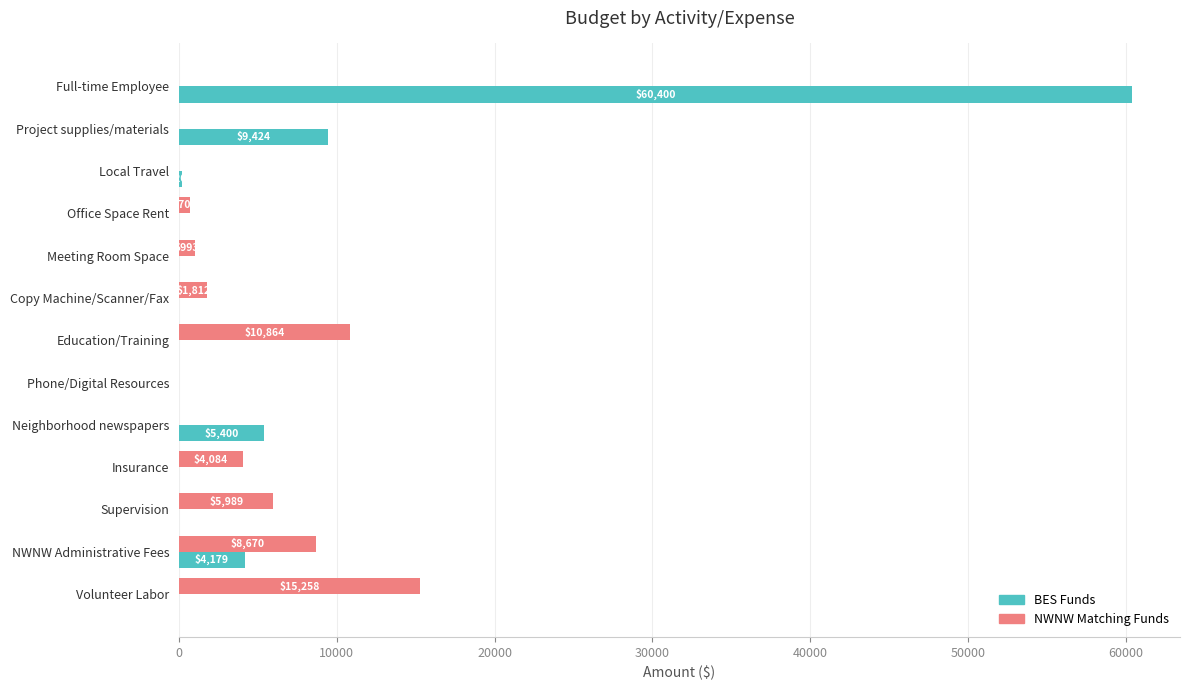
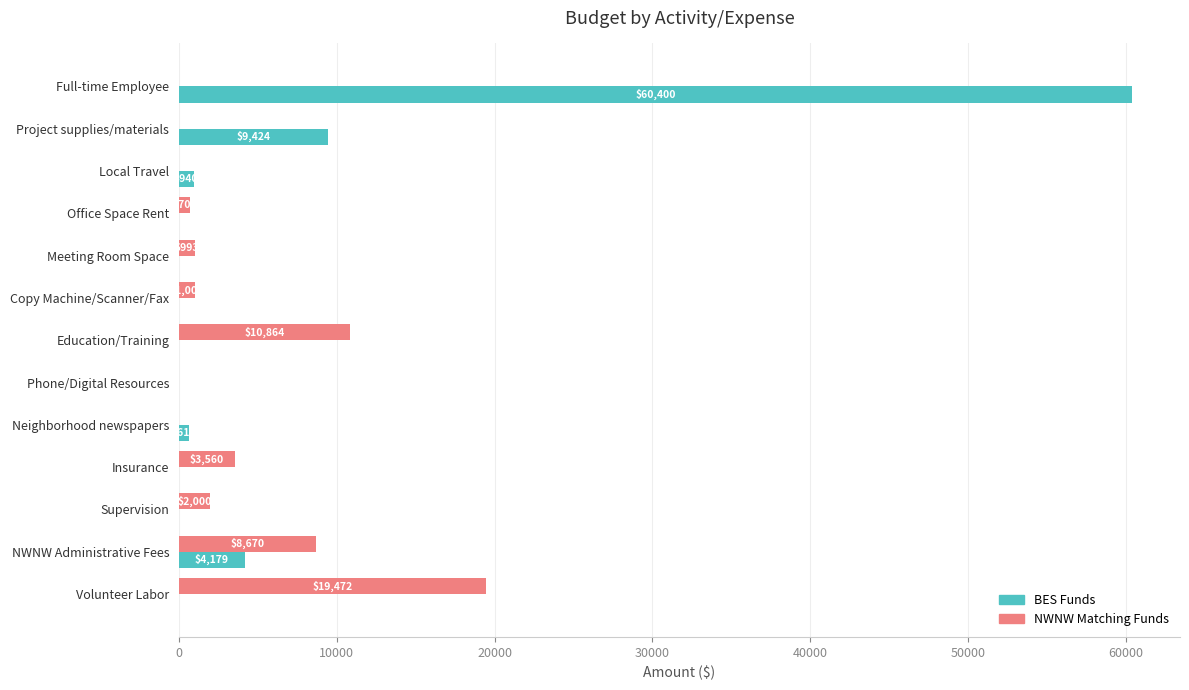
  {
    "BES Funds": {
-     "Local Travel": "200",
+     "Local Travel": "900",
      "Office Space Rent": "0",
      "Meeting Room Space": "0",
      "Copy Machine/Scanner/Fax": "0",
      "Education/Training": "0",
      "Phone/Digital Resources": "0",
-     "Neighborhood newspapers": "5400",
+     "Neighborhood newspapers": "600",
      "Insurance": "0",
      "Supervision": "0",
      "Volunteer Labor": "0"
    },
    "NWNW Matching Funds": {
      "Meeting Room Space": "$993",
-     "Copy Machine/Scanner/Fax": "1800",
+     "Copy Machine/Scanner/Fax": "1000",
      "Education/Training": "$10,864",
-     "Insurance": "$4,084",
-     "Supervision": "$5,989",
+     "Insurance": "$3,560",
+     "Supervision": "$2,000",
      "NWNW Administrative Fees": "$8,670",
-     "Volunteer Labor": "$15,258"
+     "Volunteer Labor": "$19,472"
    }
  }
